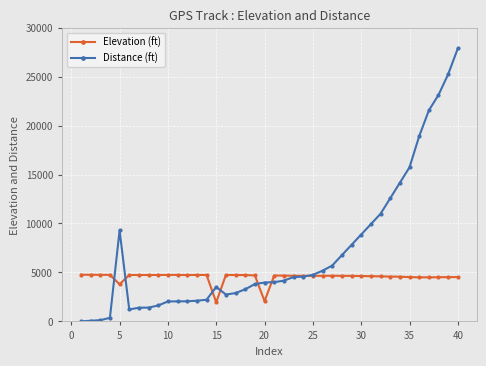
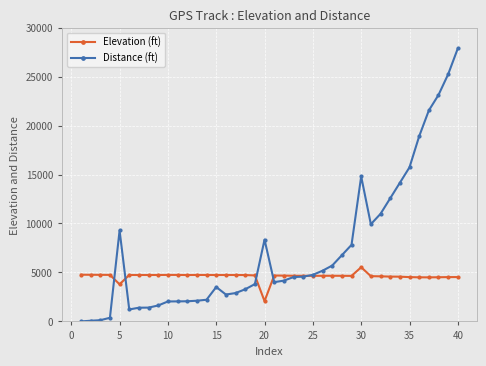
  {
    "Elevation (ft)": {
      "5": 4000,
      "10": 5000,
-     "15": 2000,
+     "15": 5000,
      "20": 2000,
-     "30": 5000,
+     "30": 6000,
      "35": 5000,
      "40": 5000
    },
    "Distance (ft)": {
      "5": 9000,
      "10": 2000,
      "15": 4000,
-     "20": 4000,
-     "30": 9000,
+     "20": 8000,
+     "30": 15000,
      "35": 16000,
      "40": 28000
    }
  }
